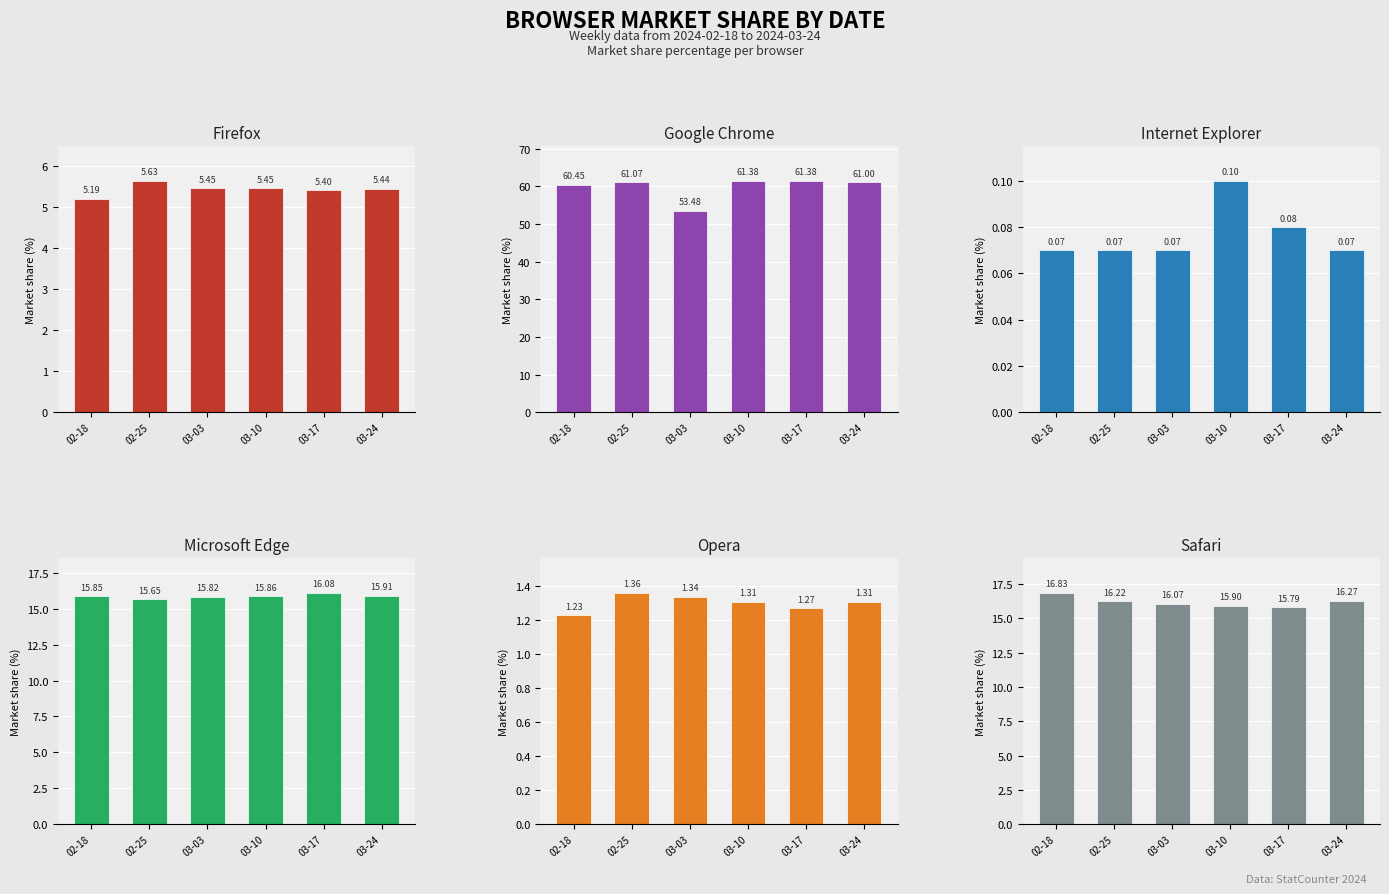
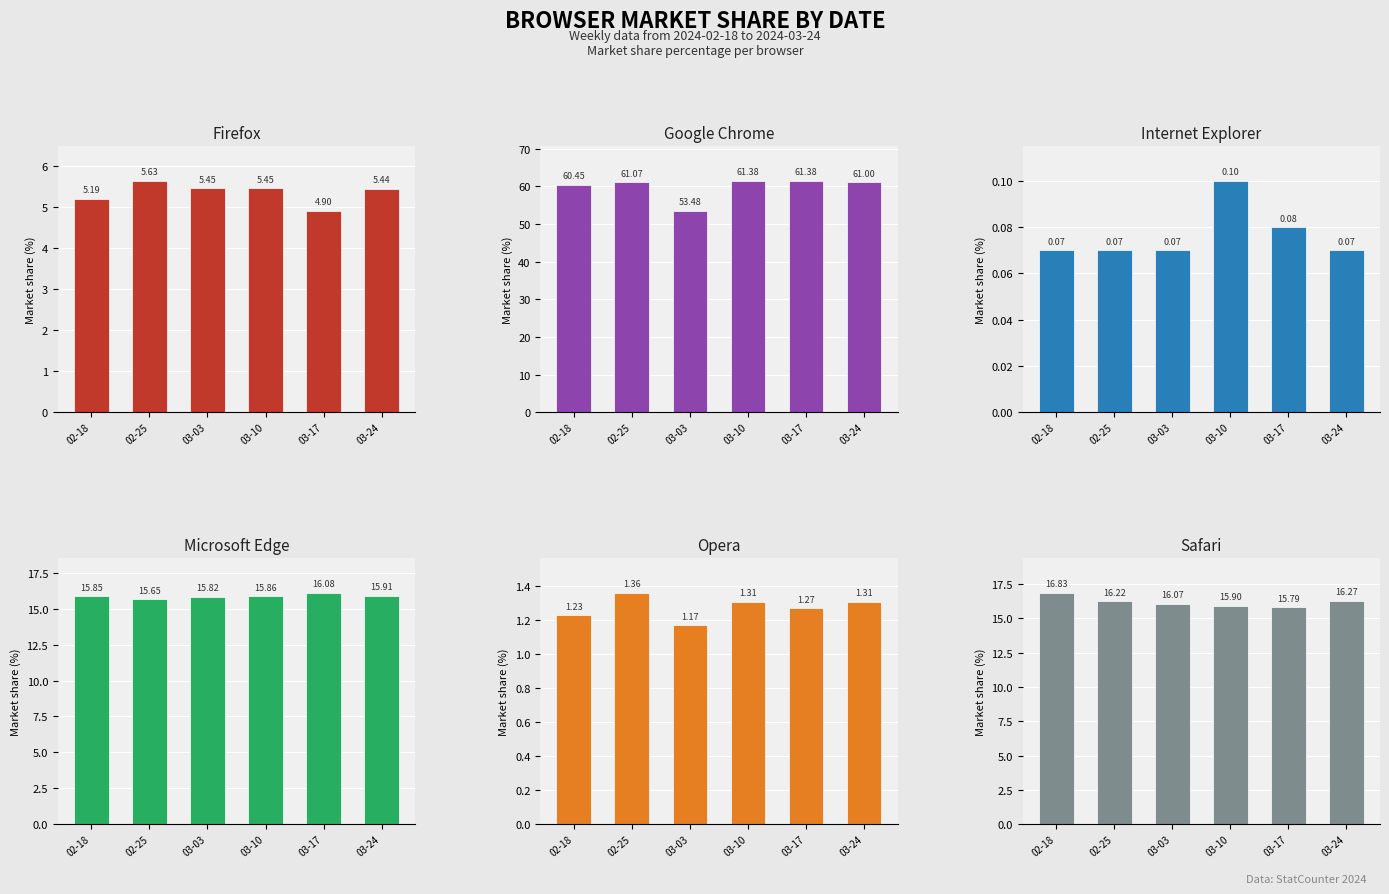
  {
    "Firefox": {
      "02-18": 5.19,
      "02-25": 5.63,
      "03-03": 5.45,
      "03-10": 5.45,
-     "03-17": 5.40,
+     "03-17": 4.90,
      "03-24": 5.44
    },
    "Google Chrome": {
      "02-18": 60.45,
      "02-25": 61.07,
      "03-03": 53.48,
      "03-10": 61.38,
      "03-17": 61.38,
      "03-24": 61.00
    },
    "Internet Explorer": {
      "02-18": 0.07,
      "02-25": 0.07,
      "03-03": 0.07,
      "03-10": 0.10,
      "03-17": 0.08,
      "03-24": 0.07
    },
    "Microsoft Edge": {
      "02-18": 15.85,
      "02-25": 15.65,
      "03-03": 15.82,
      "03-10": 15.86,
      "03-17": 16.08,
      "03-24": 15.91
    },
    "Opera": {
      "02-18": 1.23,
      "02-25": 1.36,
-     "03-03": 1.34,
+     "03-03": 1.17,
      "03-10": 1.31,
      "03-17": 1.27,
      "03-24": 1.31
    },
    "Safari": {
      "02-18": 16.83,
      "02-25": 16.22,
      "03-03": 16.07,
      "03-10": 15.90,
      "03-17": 15.79,
      "03-24": 16.27
    }
  }
